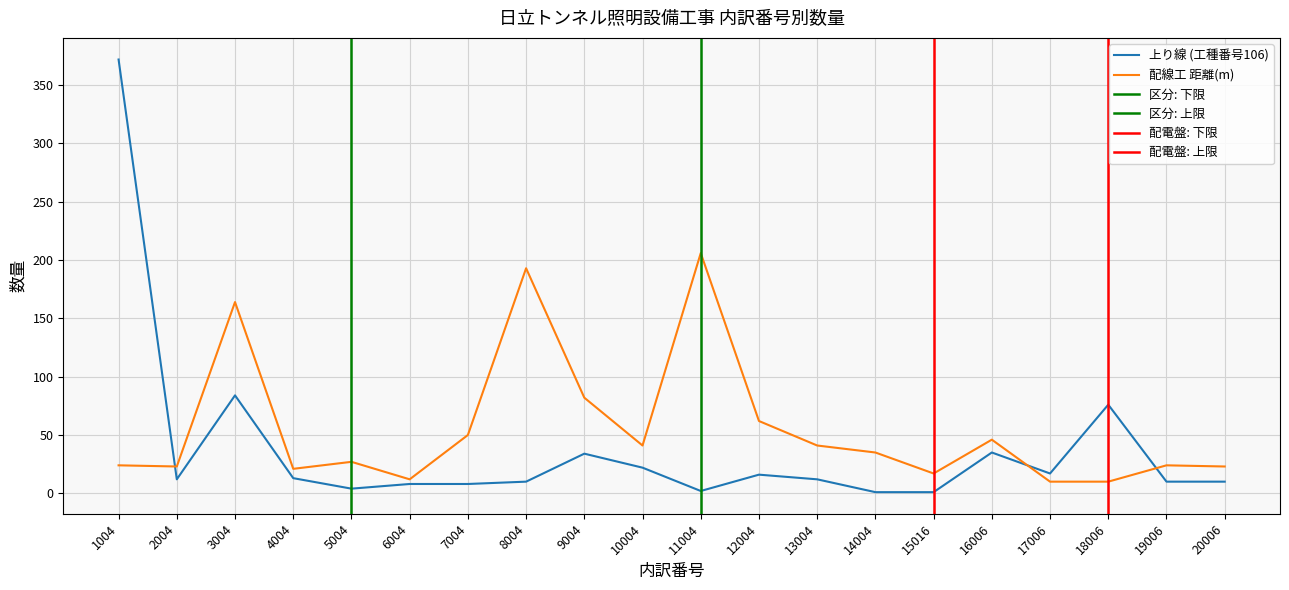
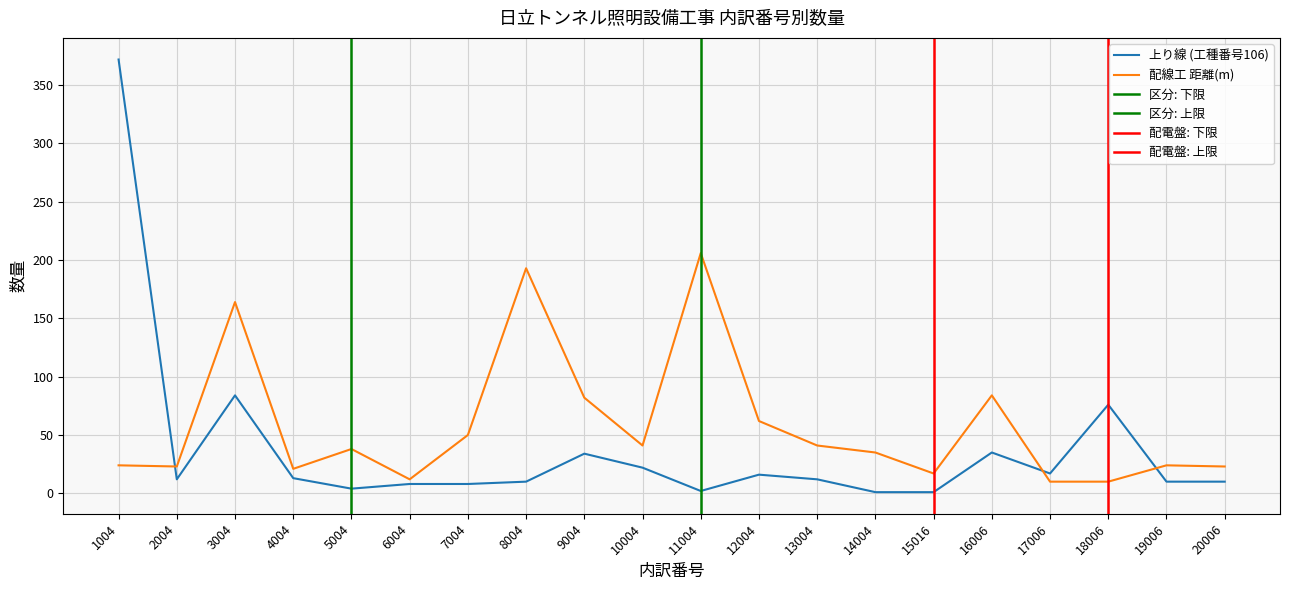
  {
    "上り線 (工種番号106)": {
      "1004": 372,
      "2004": 12,
      "3004": 84,
      "4004": 13,
      "5004": 4,
      "6004": 8,
      "7004": 8,
      "8004": 10,
      "9004": 34,
      "10004": 22,
      "11004": 2,
      "12004": 16,
      "13004": 12,
      "14004": 1,
      "15016": 1,
      "16006": 35,
      "17006": 17,
      "18006": 76,
      "19006": 10,
      "20006": 10
    },
    "配線工 距離(m)": {
      "1004": 24,
      "2004": 23,
      "3004": 164,
      "4004": 21,
-     "5004": 27,
+     "5004": 38,
      "6004": 12,
      "7004": 50,
      "8004": 193,
      "9004": 82,
      "10004": 41,
      "11004": 206,
      "12004": 62,
      "13004": 41,
      "14004": 35,
      "15016": 17,
-     "16006": 46,
+     "16006": 84,
      "17006": 10,
      "18006": 10,
      "19006": 24,
      "20006": 23
    }
  }
